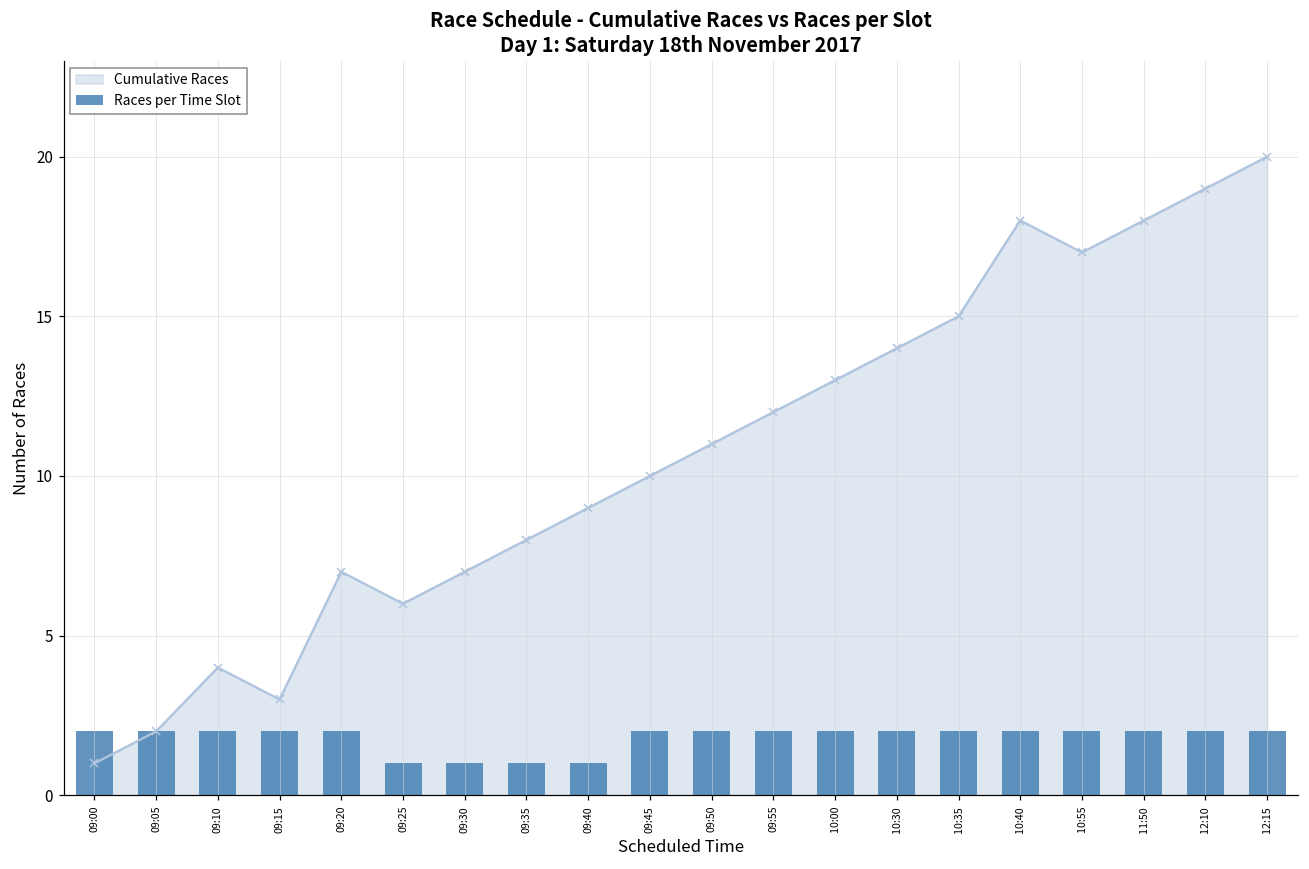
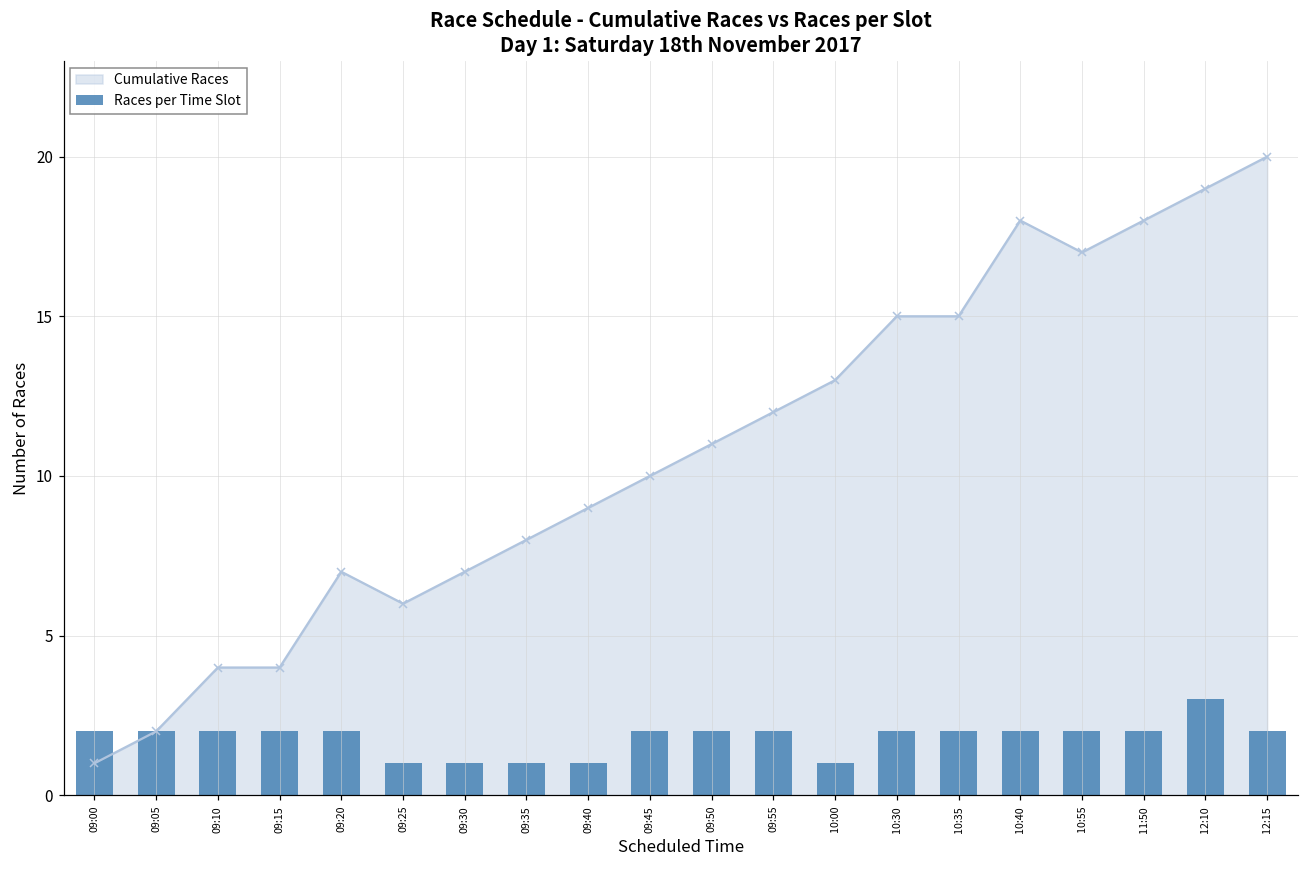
  {
    "Cumulative Races": {
      "09:00": 1,
      "09:05": 2,
      "09:10": 4,
-     "09:15": 3,
+     "09:15": 4,
      "09:20": 7,
      "09:25": 6,
      "09:30": 7,
      "09:35": 8,
      "09:40": 9,
      "09:45": 10,
      "09:50": 11,
      "09:55": 12,
      "10:00": 13,
-     "10:30": 14,
+     "10:30": 15,
      "10:35": 15,
      "10:40": 18,
      "10:55": 17,
      "11:50": 18,
      "12:10": 19,
      "12:15": 20
    },
    "Races per Time Slot": {
      "09:00": 2,
      "09:05": 2,
      "09:10": 2,
      "09:15": 2,
      "09:20": 2,
      "09:25": 1,
      "09:30": 1,
      "09:35": 1,
      "09:40": 1,
      "09:45": 2,
      "09:50": 2,
      "09:55": 2,
-     "10:00": 2,
+     "10:00": 1,
      "10:30": 2,
      "10:35": 2,
      "10:40": 2,
      "10:55": 2,
      "11:50": 2,
-     "12:10": 2,
+     "12:10": 3,
      "12:15": 2
    }
  }
